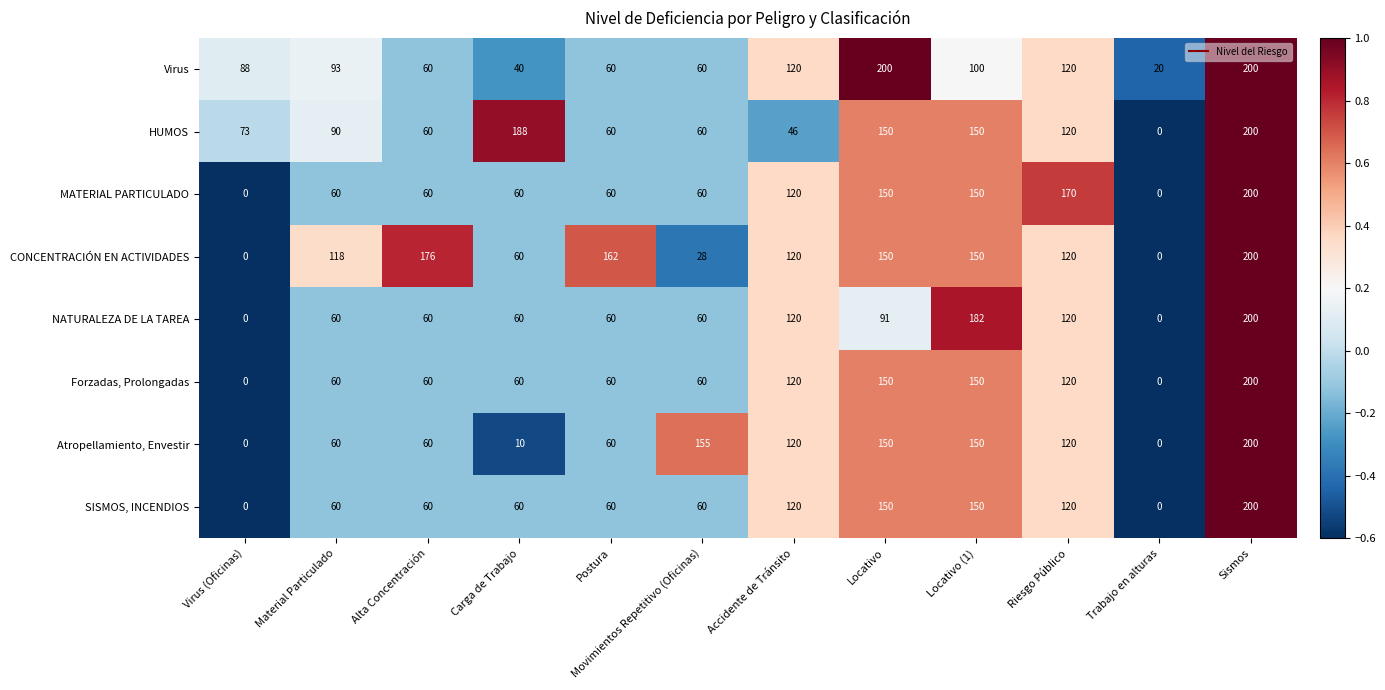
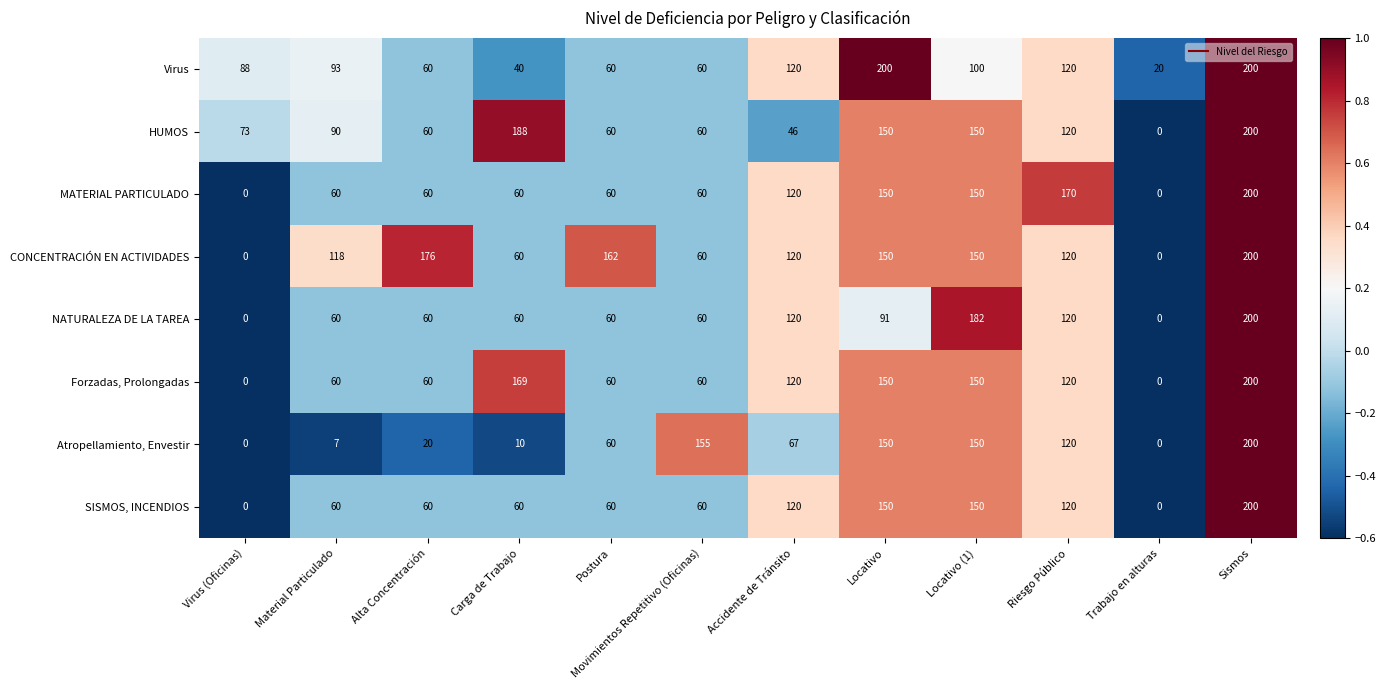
  {
    "Virus": {
      "Virus (Oficinas)": 88,
      "Material Particulado": 93,
      "Alta Concentración": 60,
      "Carga de Trabajo": 40,
      "Postura": 60,
      "Movimientos Repetitivo (Oficinas)": 60,
      "Accidente de Tránsito": 120,
      "Locativo": 200,
      "Locativo (1)": 100,
      "Riesgo Público": 120,
      "Trabajo en alturas": 20,
      "Sismos": 200
    },
    "HUMOS": {
      "Virus (Oficinas)": 73,
      "Material Particulado": 90,
      "Alta Concentración": 60,
      "Carga de Trabajo": 188,
      "Postura": 60,
      "Movimientos Repetitivo (Oficinas)": 60,
      "Accidente de Tránsito": 46,
      "Locativo": 150,
      "Locativo (1)": 150,
      "Riesgo Público": 120,
      "Trabajo en alturas": 0,
      "Sismos": 200
    },
    "MATERIAL PARTICULADO": {
      "Virus (Oficinas)": 0,
      "Material Particulado": 60,
      "Alta Concentración": 60,
      "Carga de Trabajo": 60,
      "Postura": 60,
      "Movimientos Repetitivo (Oficinas)": 60,
      "Accidente de Tránsito": 120,
      "Locativo": 150,
      "Locativo (1)": 150,
      "Riesgo Público": 170,
      "Trabajo en alturas": 0,
      "Sismos": 200
    },
    "CONCENTRACIÓN EN ACTIVIDADES": {
      "Virus (Oficinas)": 0,
      "Material Particulado": 118,
      "Alta Concentración": 176,
      "Carga de Trabajo": 60,
      "Postura": 162,
-     "Movimientos Repetitivo (Oficinas)": 28,
+     "Movimientos Repetitivo (Oficinas)": 60,
      "Accidente de Tránsito": 120,
      "Locativo": 150,
      "Locativo (1)": 150,
      "Riesgo Público": 120,
      "Trabajo en alturas": 0,
      "Sismos": 200
    },
    "NATURALEZA DE LA TAREA": {
      "Virus (Oficinas)": 0,
      "Material Particulado": 60,
      "Alta Concentración": 60,
      "Carga de Trabajo": 60,
      "Postura": 60,
      "Movimientos Repetitivo (Oficinas)": 60,
      "Accidente de Tránsito": 120,
      "Locativo": 91,
      "Locativo (1)": 182,
      "Riesgo Público": 120,
      "Trabajo en alturas": 0,
      "Sismos": 200
    },
    "Forzadas, Prolongadas": {
      "Virus (Oficinas)": 0,
      "Material Particulado": 60,
      "Alta Concentración": 60,
-     "Carga de Trabajo": 60,
+     "Carga de Trabajo": 169,
      "Postura": 60,
      "Movimientos Repetitivo (Oficinas)": 60,
      "Accidente de Tránsito": 120,
      "Locativo": 150,
      "Locativo (1)": 150,
      "Riesgo Público": 120,
      "Trabajo en alturas": 0,
      "Sismos": 200
    },
    "Atropellamiento, Envestir": {
      "Virus (Oficinas)": 0,
-     "Material Particulado": 60,
-     "Alta Concentración": 60,
+     "Material Particulado": 7,
+     "Alta Concentración": 20,
      "Carga de Trabajo": 10,
      "Postura": 60,
      "Movimientos Repetitivo (Oficinas)": 155,
-     "Accidente de Tránsito": 120,
+     "Accidente de Tránsito": 67,
      "Locativo": 150,
      "Locativo (1)": 150,
      "Riesgo Público": 120,
      "Trabajo en alturas": 0,
      "Sismos": 200
    },
    "SISMOS, INCENDIOS": {
      "Virus (Oficinas)": 0,
      "Material Particulado": 60,
      "Alta Concentración": 60,
      "Carga de Trabajo": 60,
      "Postura": 60,
      "Movimientos Repetitivo (Oficinas)": 60,
      "Accidente de Tránsito": 120,
      "Locativo": 150,
      "Locativo (1)": 150,
      "Riesgo Público": 120,
      "Trabajo en alturas": 0,
      "Sismos": 200
    }
  }
